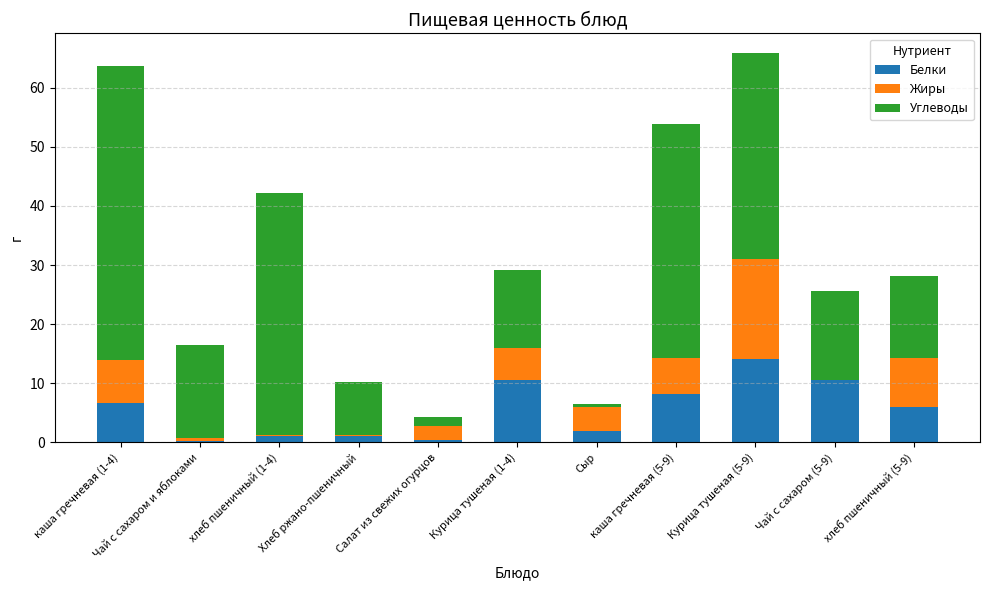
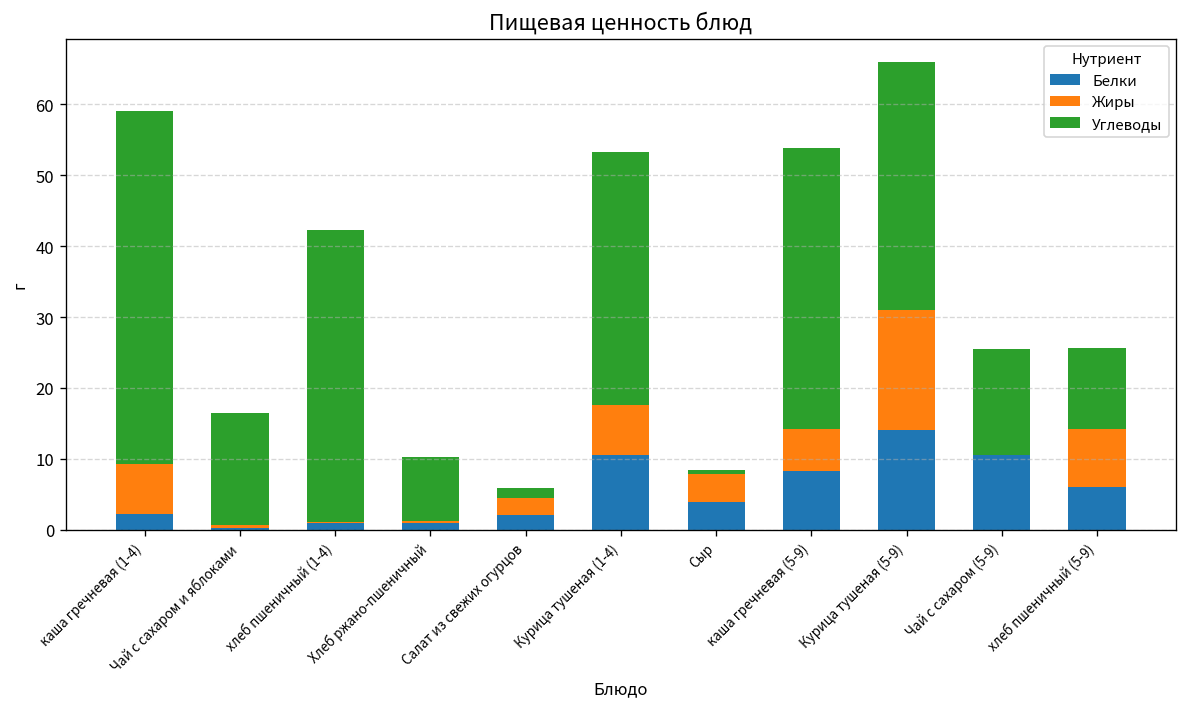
  {
    "Белки": {
-     "каша гречневая (1-4)": 7,
+     "каша гречневая (1-4)": 2,
      "хлеб пшеничный (1-4)": 1,
      "Хлеб ржано-пшеничный": 1,
-     "Салат из свежих огурцов": 0,
+     "Салат из свежих огурцов": 2,
      "Курица тушеная (1-4)": 11,
-     "Сыр": 2,
+     "Сыр": 4,
      "каша гречневая (5-9)": 8,
      "Курица тушеная (5-9)": 14,
      "Чай с сахаром (5-9)": 11,
      "хлеб пшеничный (5-9)": 6
    },
    "Жиры": {
      "каша гречневая (1-4)": 7,
      "Чай с сахаром и яблоками": 1,
      "Салат из свежих огурцов": 2,
-     "Курица тушеная (1-4)": 5,
+     "Курица тушеная (1-4)": 7,
      "Сыр": 4,
      "каша гречневая (5-9)": 6,
      "Курица тушеная (5-9)": 17,
      "хлеб пшеничный (5-9)": 8
    },
    "Углеводы": {
      "каша гречневая (1-4)": 50,
      "Чай с сахаром и яблоками": 16,
      "хлеб пшеничный (1-4)": 41,
      "Хлеб ржано-пшеничный": 9,
      "Салат из свежих огурцов": 1,
-     "Курица тушеная (1-4)": 13,
+     "Курица тушеная (1-4)": 36,
      "Сыр": 1,
      "каша гречневая (5-9)": 40,
      "Курица тушеная (5-9)": 35,
      "Чай с сахаром (5-9)": 15,
-     "хлеб пшеничный (5-9)": 14
+     "хлеб пшеничный (5-9)": 12
    }
  }
